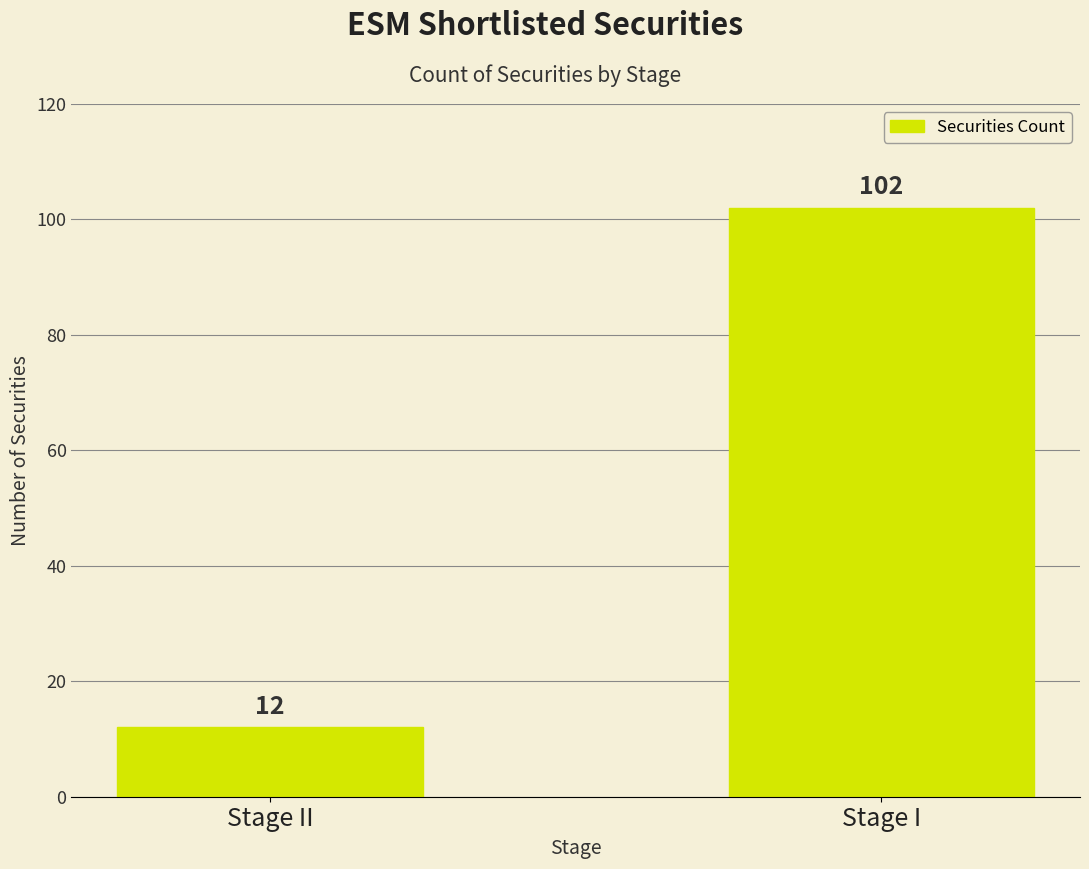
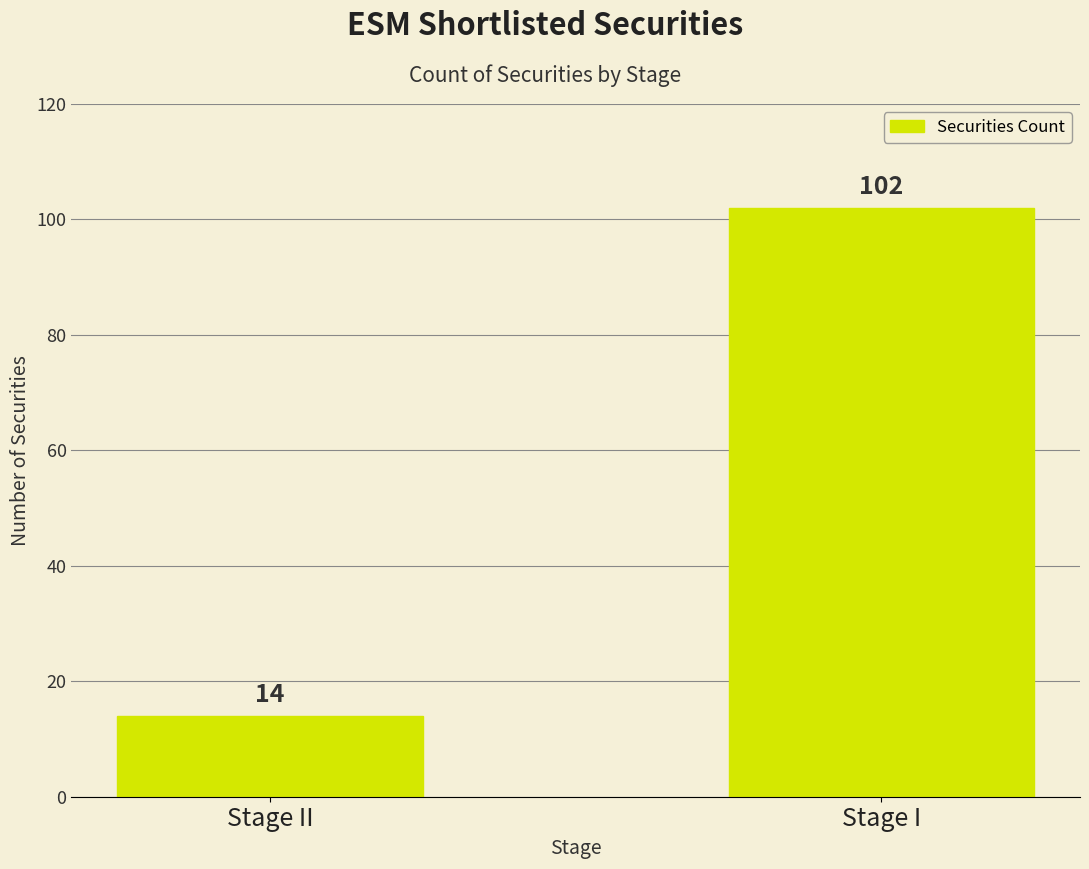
  {
-   "Stage II": 12,
+   "Stage II": 14,
    "Stage I": 102
  }
